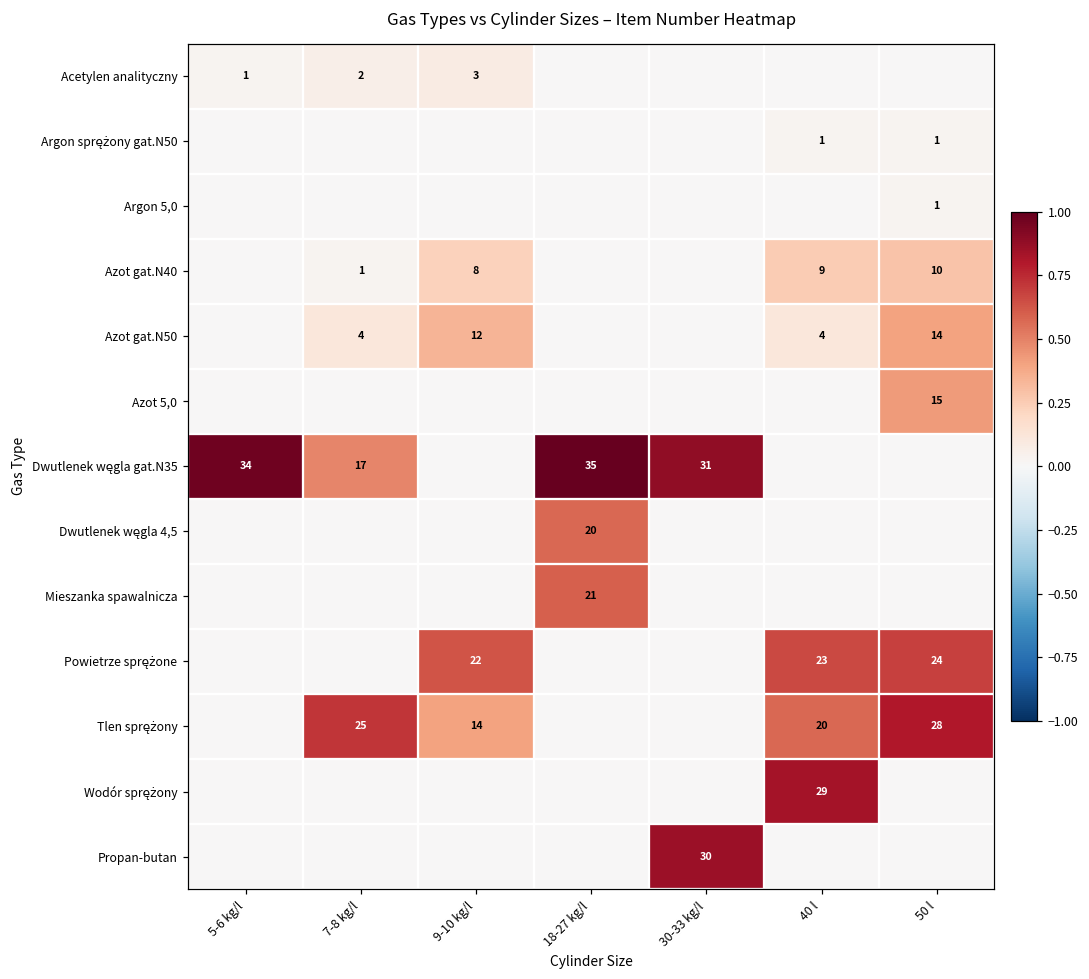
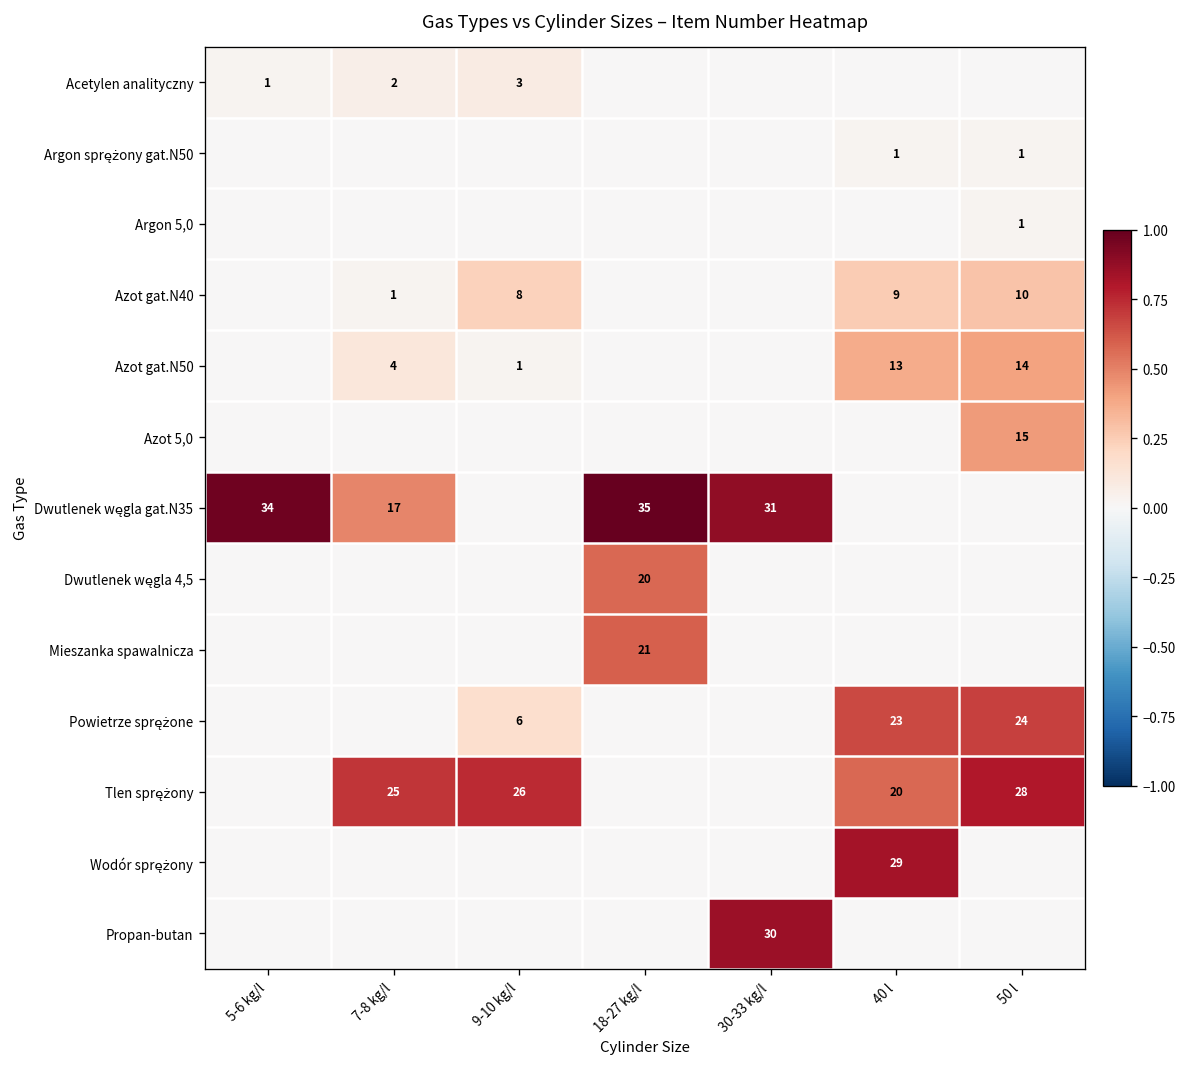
  {
    "Acetylen analityczny": {
      "5-6 kg/l": 1,
      "7-8 kg/l": 2,
      "9-10 kg/l": 3
    },
    "Argon sprężony gat.N50": {
      "40 l": 1,
      "50 l": 1
    },
    "Argon 5,0": {
      "50 l": 1
    },
    "Azot gat.N40": {
      "7-8 kg/l": 1,
      "9-10 kg/l": 8,
      "40 l": 9,
      "50 l": 10
    },
    "Azot gat.N50": {
      "7-8 kg/l": 4,
-     "9-10 kg/l": 12,
-     "40 l": 4,
+     "9-10 kg/l": 1,
+     "40 l": 13,
      "50 l": 14
    },
    "Azot 5,0": {
      "50 l": 15
    },
    "Dwutlenek węgla gat.N35": {
      "5-6 kg/l": 34,
      "7-8 kg/l": 17,
      "18-27 kg/l": 35,
      "30-33 kg/l": 31
    },
    "Dwutlenek węgla 4,5": {
      "18-27 kg/l": 20
    },
    "Mieszanka spawalnicza": {
      "18-27 kg/l": 21
    },
    "Powietrze sprężone": {
-     "9-10 kg/l": 22,
+     "9-10 kg/l": 6,
      "40 l": 23,
      "50 l": 24
    },
    "Tlen sprężony": {
      "7-8 kg/l": 25,
-     "9-10 kg/l": 14,
+     "9-10 kg/l": 26,
      "40 l": 20,
      "50 l": 28
    },
    "Wodór sprężony": {
      "40 l": 29
    },
    "Propan-butan": {
      "30-33 kg/l": 30
    }
  }
